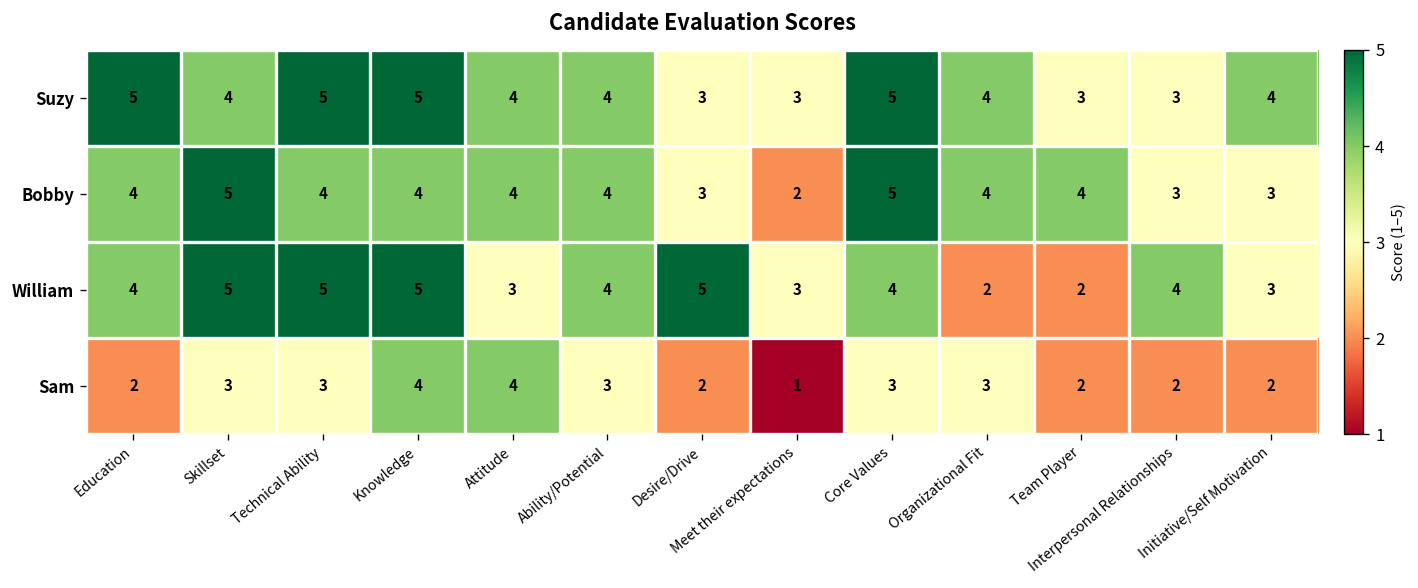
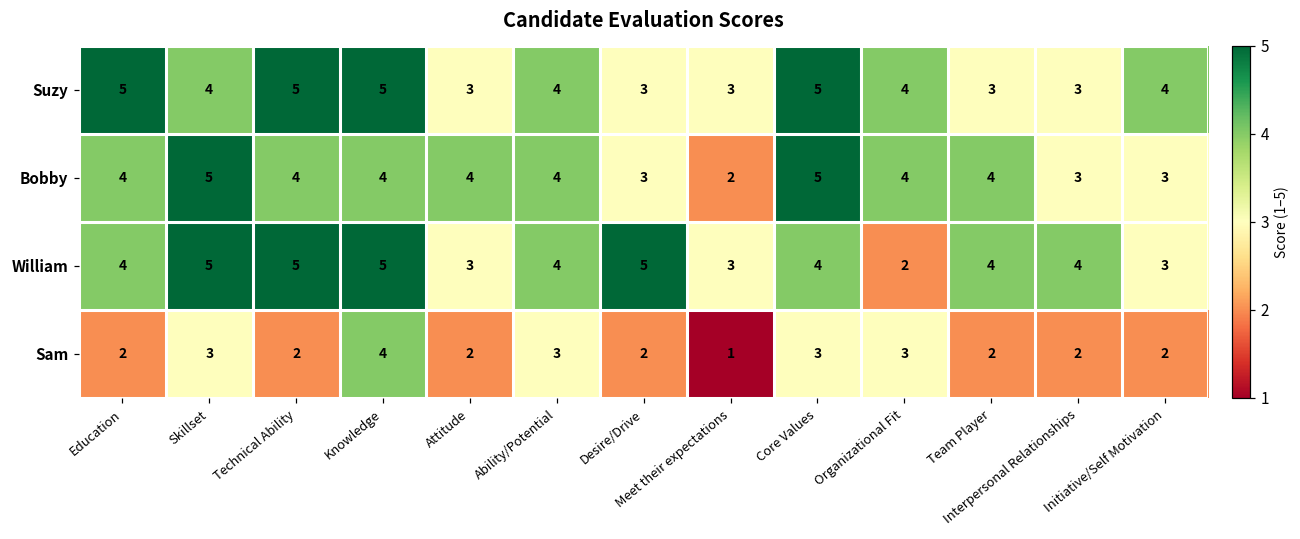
  {
    "Suzy": {
      "Education": 5,
      "Skillset": 4,
      "Technical Ability": 5,
      "Knowledge": 5,
-     "Attitude": 4,
+     "Attitude": 3,
      "Ability/Potential": 4,
      "Desire/Drive": 3,
      "Meet their expectations": 3,
      "Core Values": 5,
      "Organizational Fit": 4,
      "Team Player": 3,
      "Interpersonal Relationships": 3,
      "Initiative/Self Motivation": 4
    },
    "Bobby": {
      "Education": 4,
      "Skillset": 5,
      "Technical Ability": 4,
      "Knowledge": 4,
      "Attitude": 4,
      "Ability/Potential": 4,
      "Desire/Drive": 3,
      "Meet their expectations": 2,
      "Core Values": 5,
      "Organizational Fit": 4,
      "Team Player": 4,
      "Interpersonal Relationships": 3,
      "Initiative/Self Motivation": 3
    },
    "William": {
      "Education": 4,
      "Skillset": 5,
      "Technical Ability": 5,
      "Knowledge": 5,
      "Attitude": 3,
      "Ability/Potential": 4,
      "Desire/Drive": 5,
      "Meet their expectations": 3,
      "Core Values": 4,
      "Organizational Fit": 2,
-     "Team Player": 2,
+     "Team Player": 4,
      "Interpersonal Relationships": 4,
      "Initiative/Self Motivation": 3
    },
    "Sam": {
      "Education": 2,
      "Skillset": 3,
-     "Technical Ability": 3,
+     "Technical Ability": 2,
      "Knowledge": 4,
-     "Attitude": 4,
+     "Attitude": 2,
      "Ability/Potential": 3,
      "Desire/Drive": 2,
      "Meet their expectations": 1,
      "Core Values": 3,
      "Organizational Fit": 3,
      "Team Player": 2,
      "Interpersonal Relationships": 2,
      "Initiative/Self Motivation": 2
    }
  }
